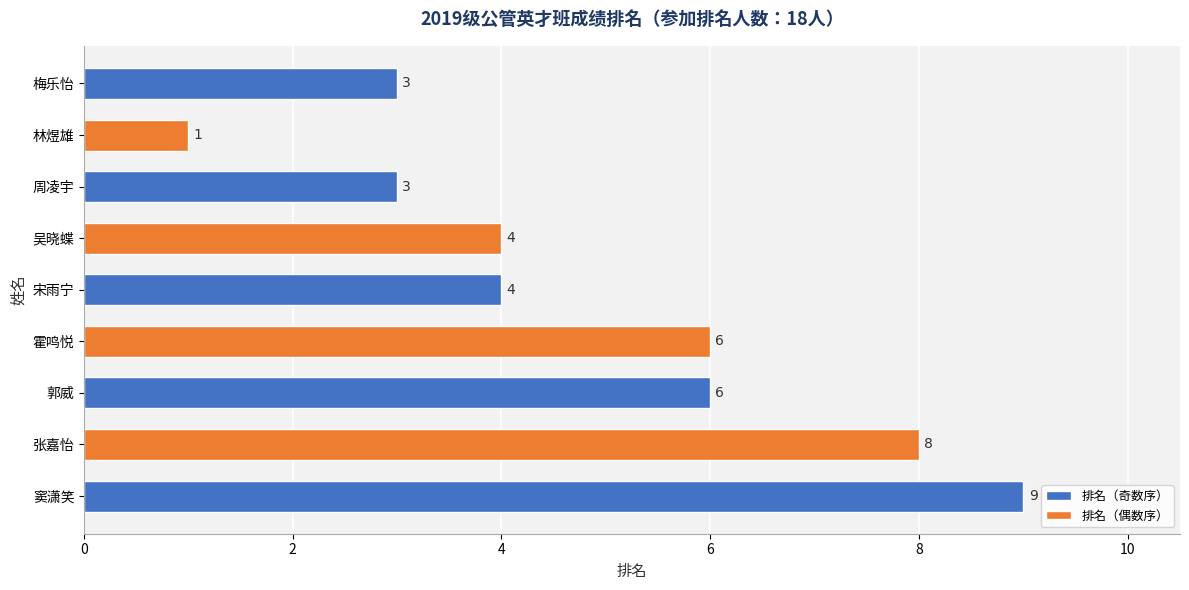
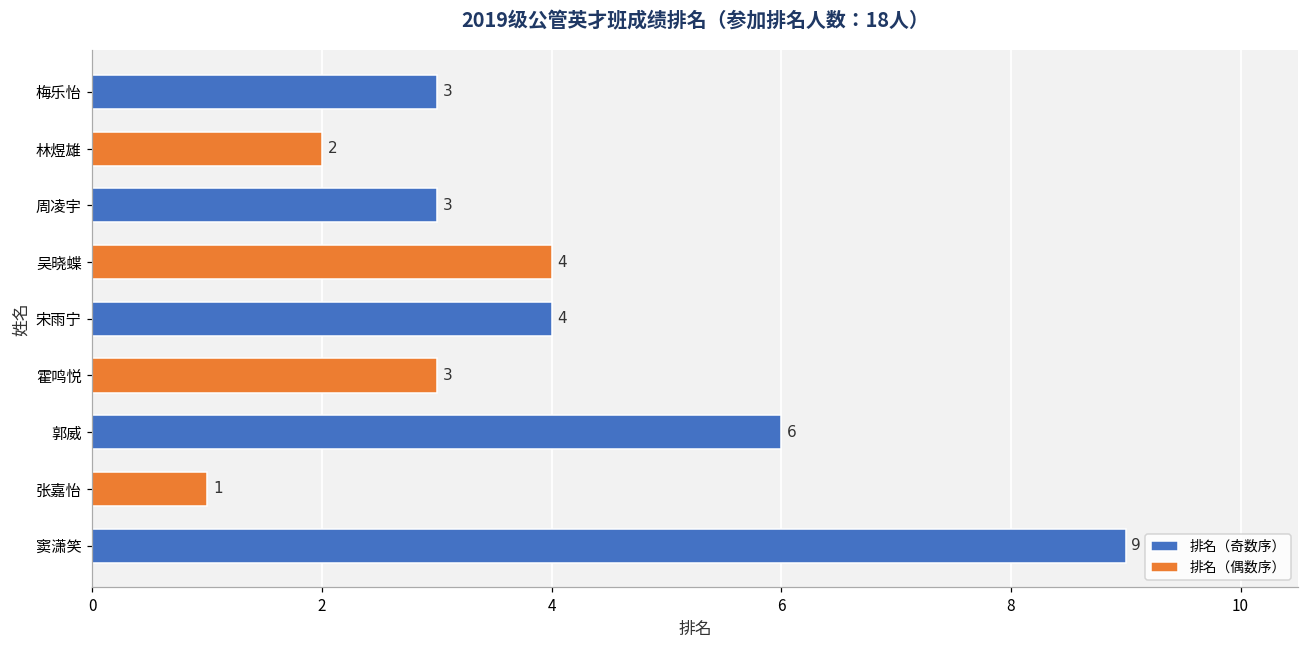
  {
    "梅乐怡": 3,
-   "林煜雄": 1,
+   "林煜雄": 2,
    "周凌宇": 3,
    "吴晓蝶": 4,
    "宋雨宁": 4,
-   "霍鸣悦": 6,
+   "霍鸣悦": 3,
    "郭威": 6,
-   "张嘉怡": 8,
+   "张嘉怡": 1,
    "窦潇笑": 9
  }
